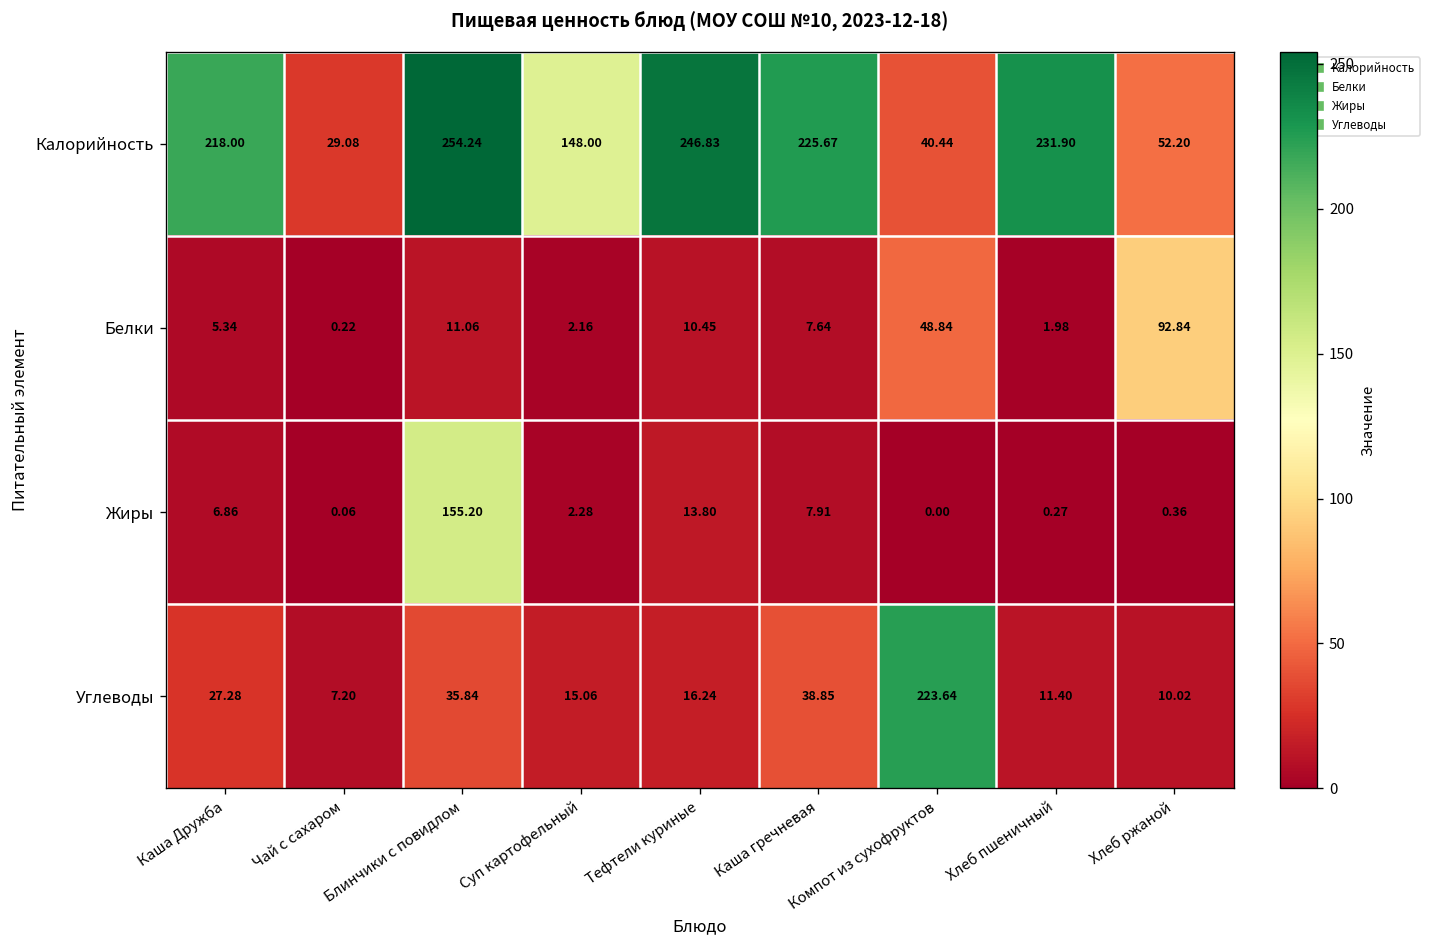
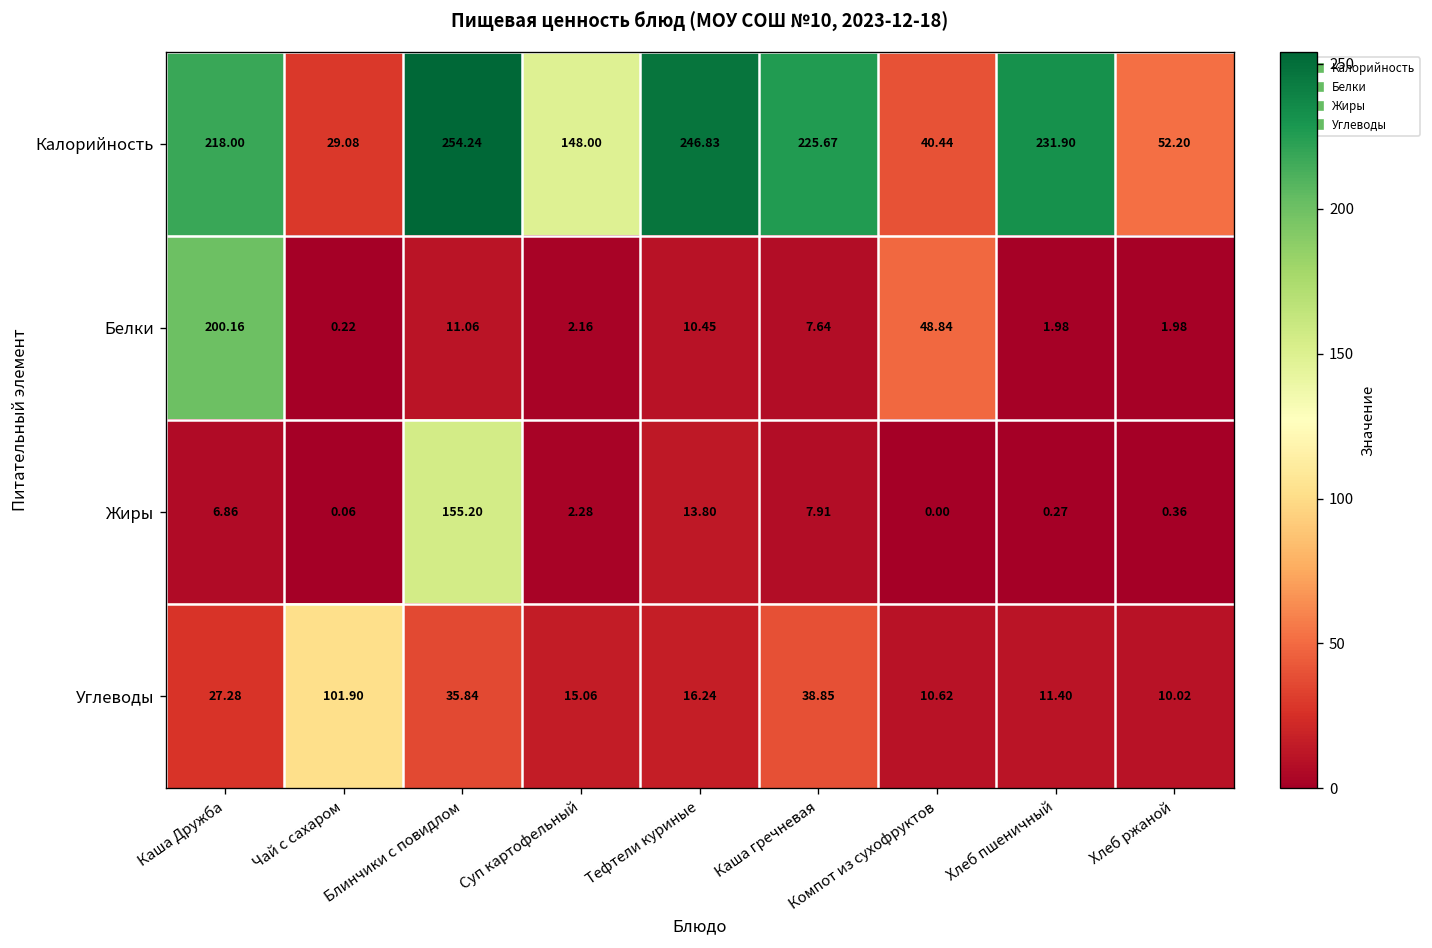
  {
    "Калорийность": {
      "Каша Дружба": 218.00,
      "Чай с сахаром": 29.08,
      "Блинчики с повидлом": 254.24,
      "Суп картофельный": 148.00,
      "Тефтели куриные": 246.83,
      "Каша гречневая": 225.67,
      "Компот из сухофруктов": 40.44,
      "Хлеб пшеничный": 231.90,
      "Хлеб ржаной": 52.20
    },
    "Белки": {
-     "Каша Дружба": 5.34,
+     "Каша Дружба": 200.16,
      "Чай с сахаром": 0.22,
      "Блинчики с повидлом": 11.06,
      "Суп картофельный": 2.16,
      "Тефтели куриные": 10.45,
      "Каша гречневая": 7.64,
      "Компот из сухофруктов": 48.84,
      "Хлеб пшеничный": 1.98,
-     "Хлеб ржаной": 92.84
+     "Хлеб ржаной": 1.98
    },
    "Жиры": {
      "Каша Дружба": 6.86,
      "Чай с сахаром": 0.06,
      "Блинчики с повидлом": 155.20,
      "Суп картофельный": 2.28,
      "Тефтели куриные": 13.80,
      "Каша гречневая": 7.91,
      "Компот из сухофруктов": 0.00,
      "Хлеб пшеничный": 0.27,
      "Хлеб ржаной": 0.36
    },
    "Углеводы": {
      "Каша Дружба": 27.28,
-     "Чай с сахаром": 7.20,
+     "Чай с сахаром": 101.90,
      "Блинчики с повидлом": 35.84,
      "Суп картофельный": 15.06,
      "Тефтели куриные": 16.24,
      "Каша гречневая": 38.85,
-     "Компот из сухофруктов": 223.64,
+     "Компот из сухофруктов": 10.62,
      "Хлеб пшеничный": 11.40,
      "Хлеб ржаной": 10.02
    }
  }
